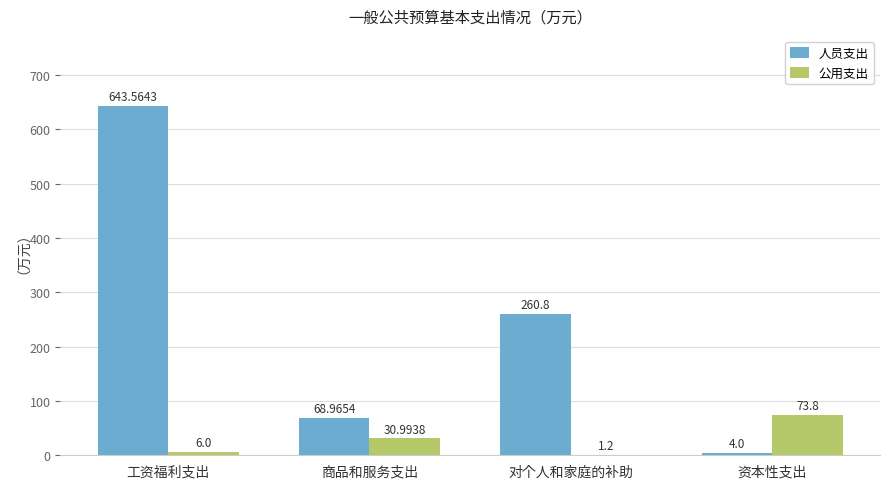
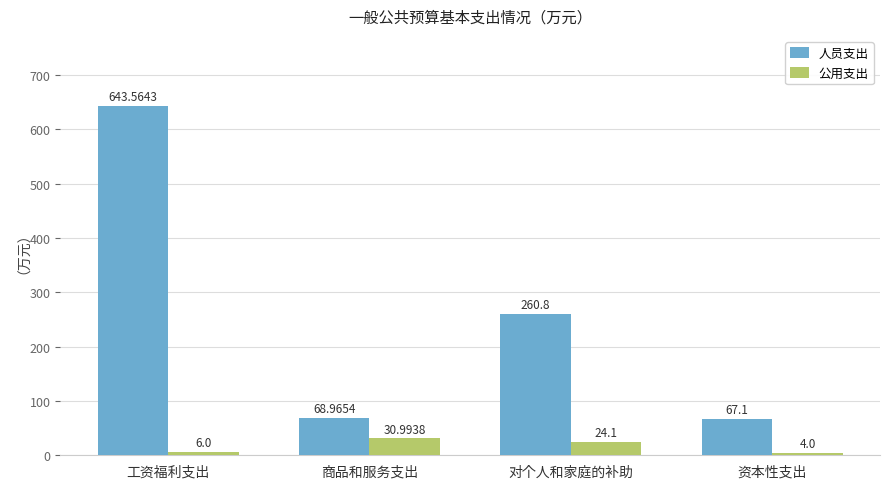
  {
    "人员支出": {
      "工资福利支出": 643.5643,
      "商品和服务支出": 68.9654,
      "对个人和家庭的补助": 260.8,
-     "资本性支出": 4.0
+     "资本性支出": 67.1
    },
    "公用支出": {
      "工资福利支出": 6.0,
      "商品和服务支出": 30.9938,
-     "对个人和家庭的补助": 1.2,
-     "资本性支出": 73.8
+     "对个人和家庭的补助": 24.1,
+     "资本性支出": 4.0
    }
  }
